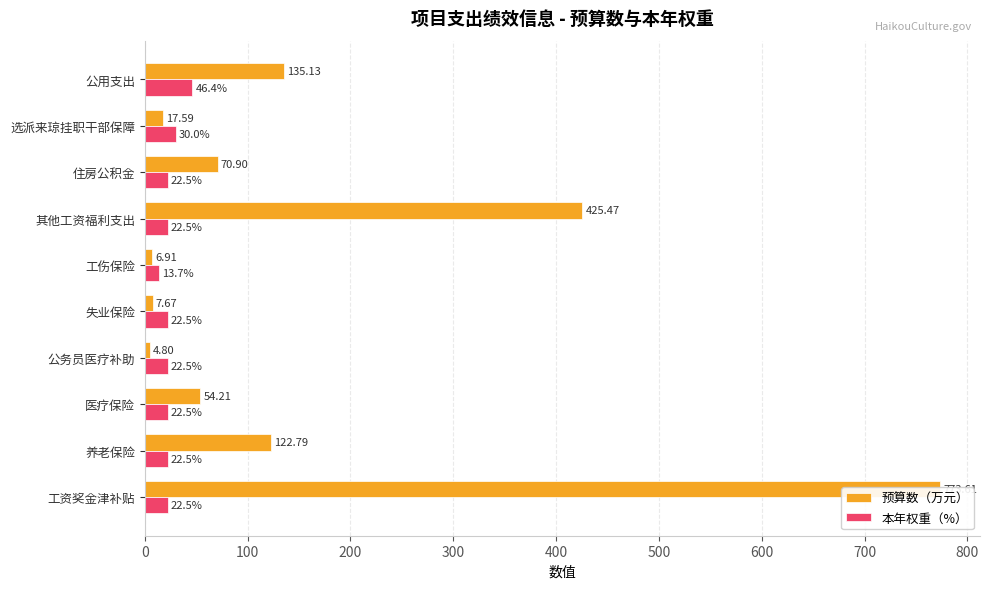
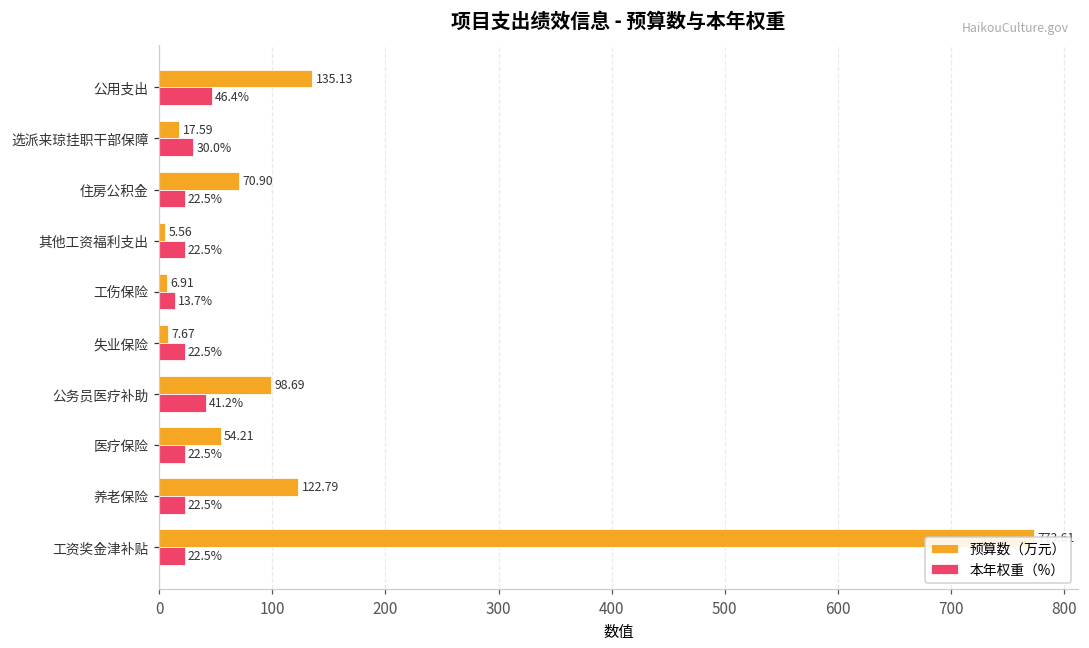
  {
    "预算数（万元）": {
      "公用支出": "135.13",
      "选派来琼挂职干部保障": "17.59",
      "住房公积金": "70.90",
-     "其他工资福利支出": "425.47",
+     "其他工资福利支出": "5.56",
      "工伤保险": "6.91",
      "失业保险": "7.67",
-     "公务员医疗补助": "4.80",
+     "公务员医疗补助": "98.69",
      "医疗保险": "54.21",
      "养老保险": "122.79"
    },
    "本年权重（%）": {
      "公用支出": "46.4%",
      "选派来琼挂职干部保障": "30.0%",
      "住房公积金": "22.5%",
      "其他工资福利支出": "22.5%",
      "工伤保险": "13.7%",
      "失业保险": "22.5%",
-     "公务员医疗补助": "22.5%",
+     "公务员医疗补助": "41.2%",
      "医疗保险": "22.5%",
      "养老保险": "22.5%",
      "工资奖金津补贴": "22.5%"
    }
  }
